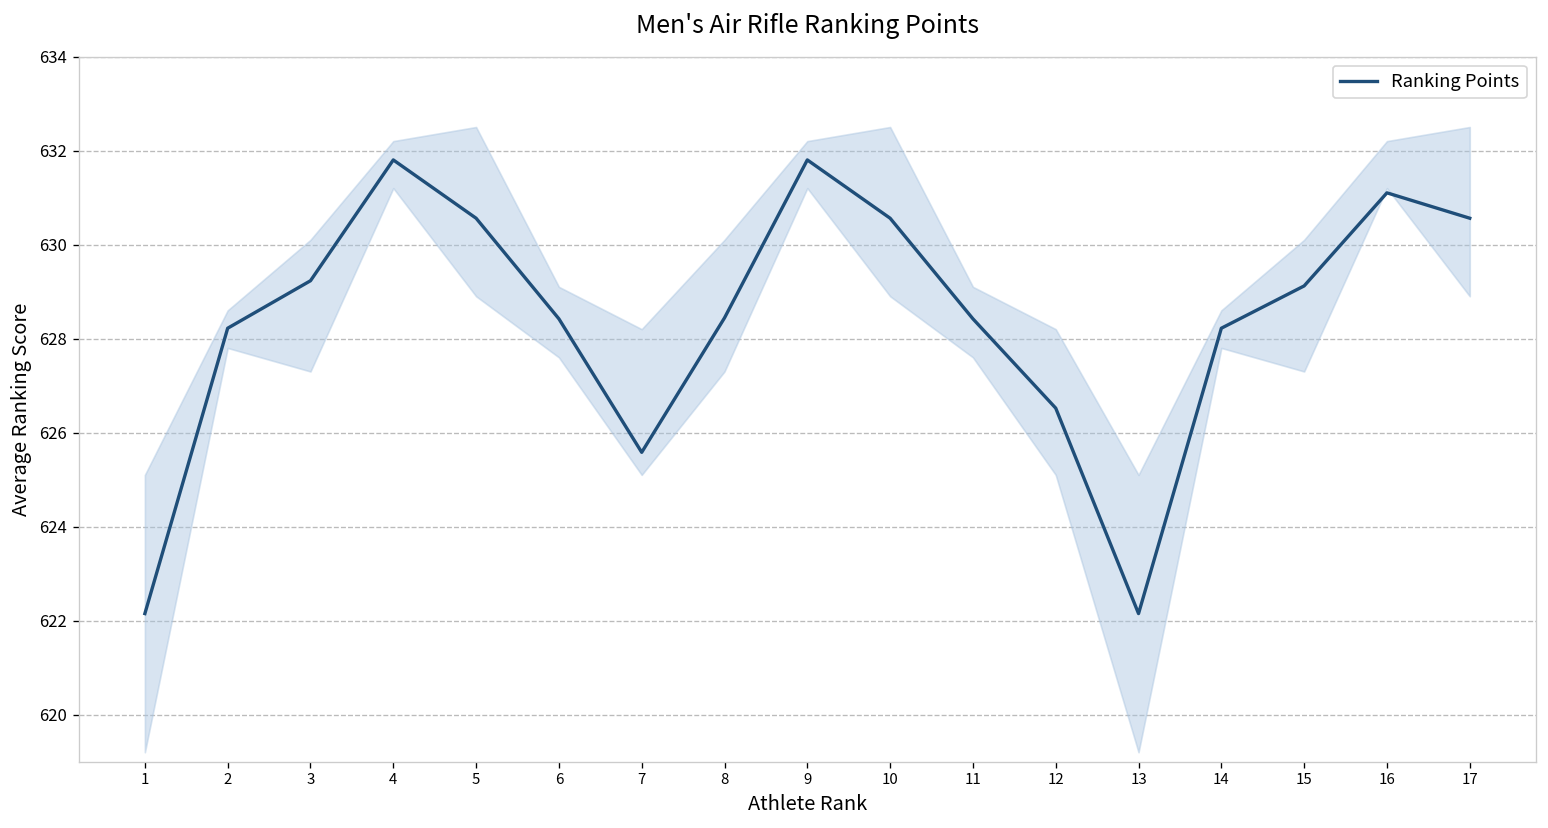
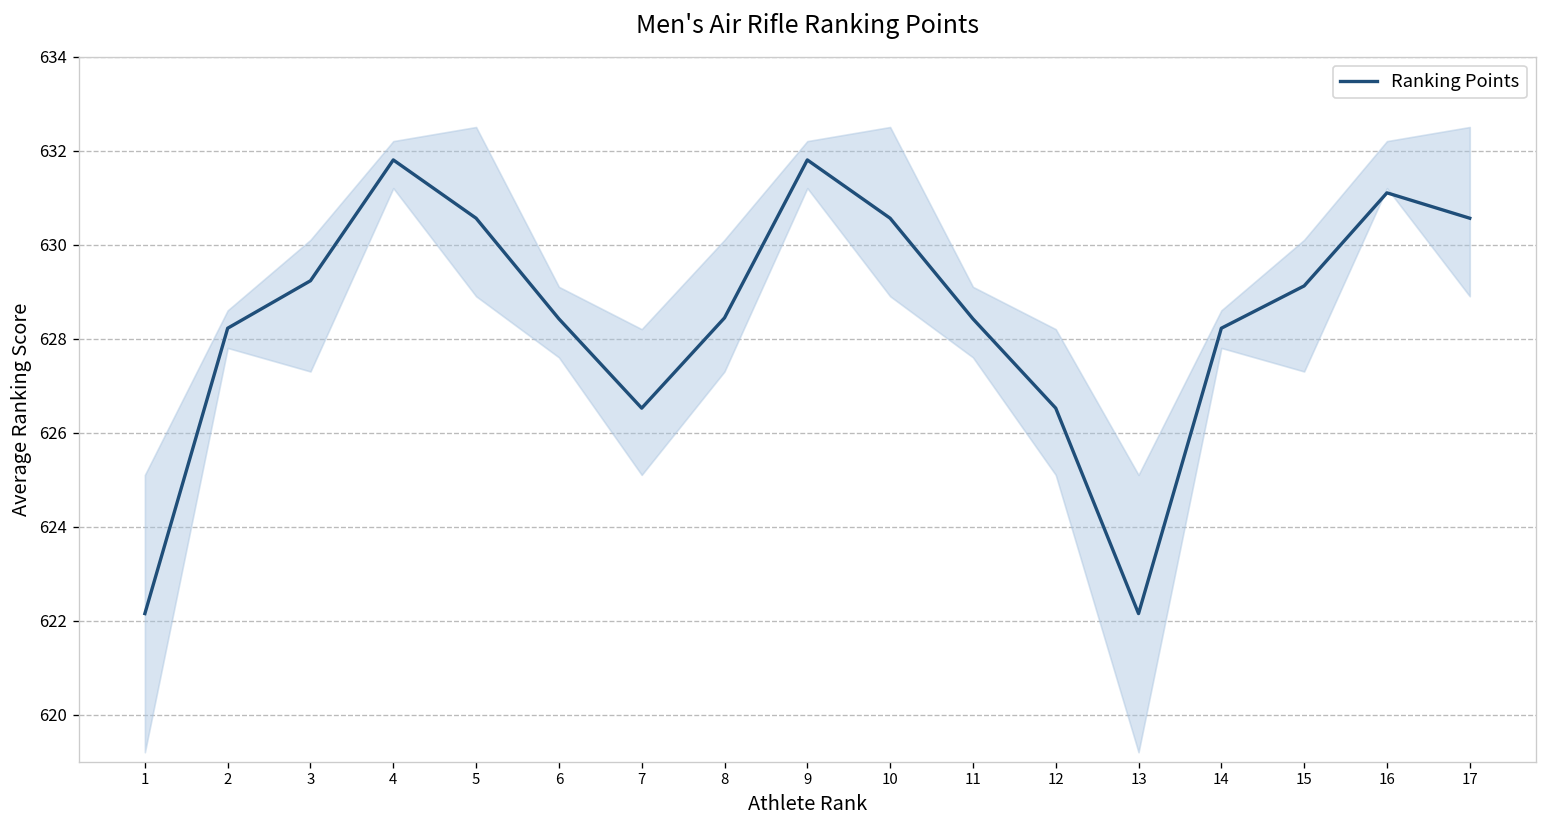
  {
    "Ranking Points": {
      "1": 622.2,
      "2": 628.2,
      "3": 629.2,
      "4": 631.8,
      "5": 630.6,
      "6": 628.4,
-     "7": 625.6,
+     "7": 626.5,
      "8": 628.4,
      "9": 631.8,
      "10": 630.6,
      "11": 628.4,
      "12": 626.5,
      "13": 622.2,
      "14": 628.2,
      "15": 629.1,
      "16": 631.1,
      "17": 630.6
    }
  }
